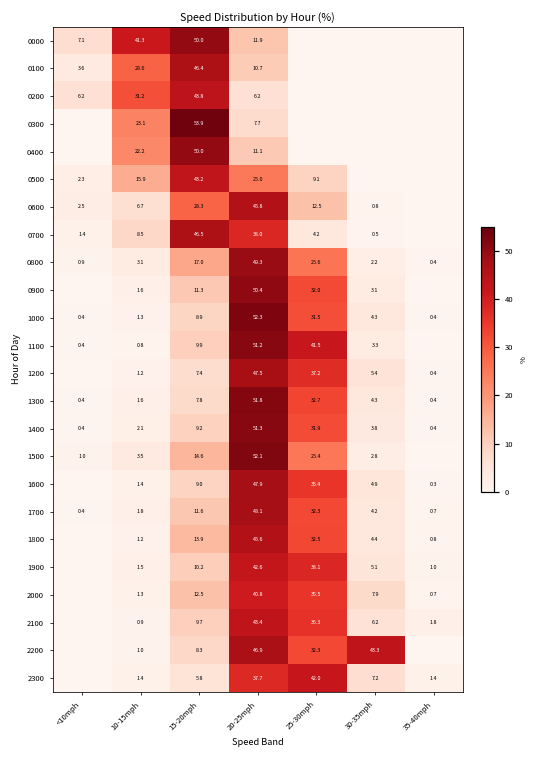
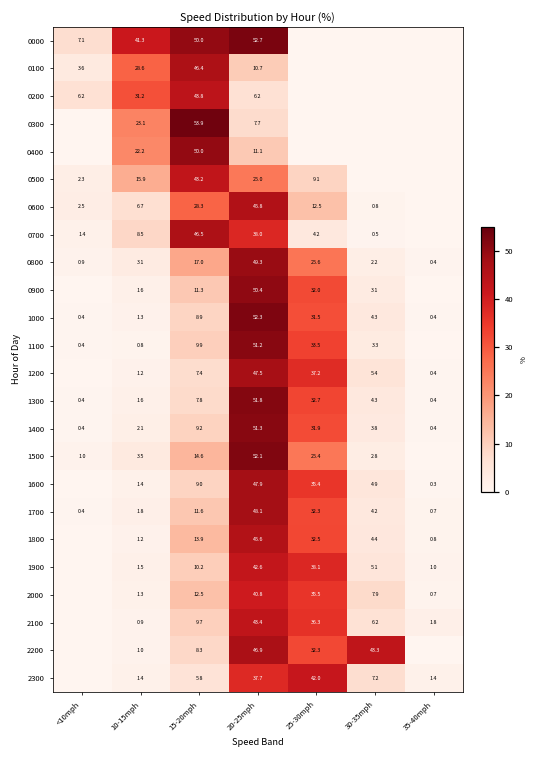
  {
    "0000": {
      "<10mph": 7.1,
      "10-15mph": 41.3,
      "15-20mph": 50.0,
-     "20-25mph": 11.9
+     "20-25mph": 52.7
    },
    "0100": {
      "<10mph": 3.6,
      "10-15mph": 28.6,
      "15-20mph": 46.4,
      "20-25mph": 10.7
    },
    "0200": {
      "<10mph": 6.2,
      "10-15mph": 31.2,
      "15-20mph": 43.8,
      "20-25mph": 6.2
    },
    "0300": {
      "10-15mph": 23.1,
      "15-20mph": 53.9,
      "20-25mph": 7.7
    },
    "0400": {
      "10-15mph": 22.2,
      "15-20mph": 50.0,
      "20-25mph": 11.1
    },
    "0500": {
      "<10mph": 2.3,
      "10-15mph": 15.9,
      "15-20mph": 43.2,
      "20-25mph": 25.0,
      "25-30mph": 9.1
    },
    "0600": {
      "<10mph": 2.5,
      "10-15mph": 6.7,
      "15-20mph": 28.3,
      "20-25mph": 45.8,
      "25-30mph": 12.5,
      "30-35mph": 0.8
    },
    "0700": {
      "<10mph": 1.4,
      "10-15mph": 8.5,
      "15-20mph": 46.5,
      "20-25mph": 38.0,
      "25-30mph": 4.2,
      "30-35mph": 0.5
    },
    "0800": {
      "<10mph": 0.9,
      "10-15mph": 3.1,
      "15-20mph": 17.0,
      "20-25mph": 49.3,
      "25-30mph": 25.6,
      "30-35mph": 2.2,
      "35-40mph": 0.4
    },
    "0900": {
      "10-15mph": 1.6,
      "15-20mph": 11.3,
      "20-25mph": 50.4,
      "25-30mph": 32.0,
      "30-35mph": 3.1
    },
    "1000": {
      "<10mph": 0.4,
      "10-15mph": 1.3,
      "15-20mph": 8.9,
      "20-25mph": 52.3,
      "25-30mph": 31.5,
      "30-35mph": 4.3,
      "35-40mph": 0.4
    },
    "1100": {
      "<10mph": 0.4,
      "10-15mph": 0.8,
      "15-20mph": 9.9,
      "20-25mph": 51.2,
-     "25-30mph": 41.5,
+     "25-30mph": 33.5,
      "30-35mph": 3.3
    },
    "1200": {
      "10-15mph": 1.2,
      "15-20mph": 7.4,
      "20-25mph": 47.5,
      "25-30mph": 37.2,
      "30-35mph": 5.4,
      "35-40mph": 0.4
    },
    "1300": {
      "<10mph": 0.4,
      "10-15mph": 1.6,
      "15-20mph": 7.8,
      "20-25mph": 51.8,
      "25-30mph": 32.7,
      "30-35mph": 4.3,
      "35-40mph": 0.4
    },
    "1400": {
      "<10mph": 0.4,
      "10-15mph": 2.1,
      "15-20mph": 9.2,
      "20-25mph": 51.3,
      "25-30mph": 31.9,
      "30-35mph": 3.8,
      "35-40mph": 0.4
    },
    "1500": {
      "<10mph": 1.0,
      "10-15mph": 3.5,
      "15-20mph": 14.6,
      "20-25mph": 52.1,
      "25-30mph": 25.4,
      "30-35mph": 2.8
    },
    "1600": {
      "10-15mph": 1.4,
      "15-20mph": 9.0,
      "20-25mph": 47.9,
      "25-30mph": 35.4,
      "30-35mph": 4.9,
      "35-40mph": 0.3
    },
    "1700": {
      "<10mph": 0.4,
      "10-15mph": 1.8,
      "15-20mph": 11.6,
      "20-25mph": 48.1,
      "25-30mph": 32.3,
      "30-35mph": 4.2,
      "35-40mph": 0.7
    },
    "1800": {
      "10-15mph": 1.2,
      "15-20mph": 13.9,
      "20-25mph": 45.6,
      "25-30mph": 32.5,
      "30-35mph": 4.4,
      "35-40mph": 0.8
    },
    "1900": {
      "10-15mph": 1.5,
      "15-20mph": 10.2,
      "20-25mph": 42.6,
      "25-30mph": 38.1,
      "30-35mph": 5.1,
      "35-40mph": 1.0
    },
    "2000": {
      "10-15mph": 1.3,
      "15-20mph": 12.5,
      "20-25mph": 40.8,
      "25-30mph": 35.5,
      "30-35mph": 7.9,
      "35-40mph": 0.7
    },
    "2100": {
      "10-15mph": 0.9,
      "15-20mph": 9.7,
      "20-25mph": 43.4,
      "25-30mph": 36.3,
      "30-35mph": 6.2,
      "35-40mph": 1.8
    },
    "2200": {
      "10-15mph": 1.0,
      "15-20mph": 8.3,
      "20-25mph": 46.9,
      "25-30mph": 32.3,
      "30-35mph": 43.3
    },
    "2300": {
      "10-15mph": 1.4,
      "15-20mph": 5.8,
      "20-25mph": 37.7,
      "25-30mph": 42.0,
      "30-35mph": 7.2,
      "35-40mph": 1.4
    }
  }
